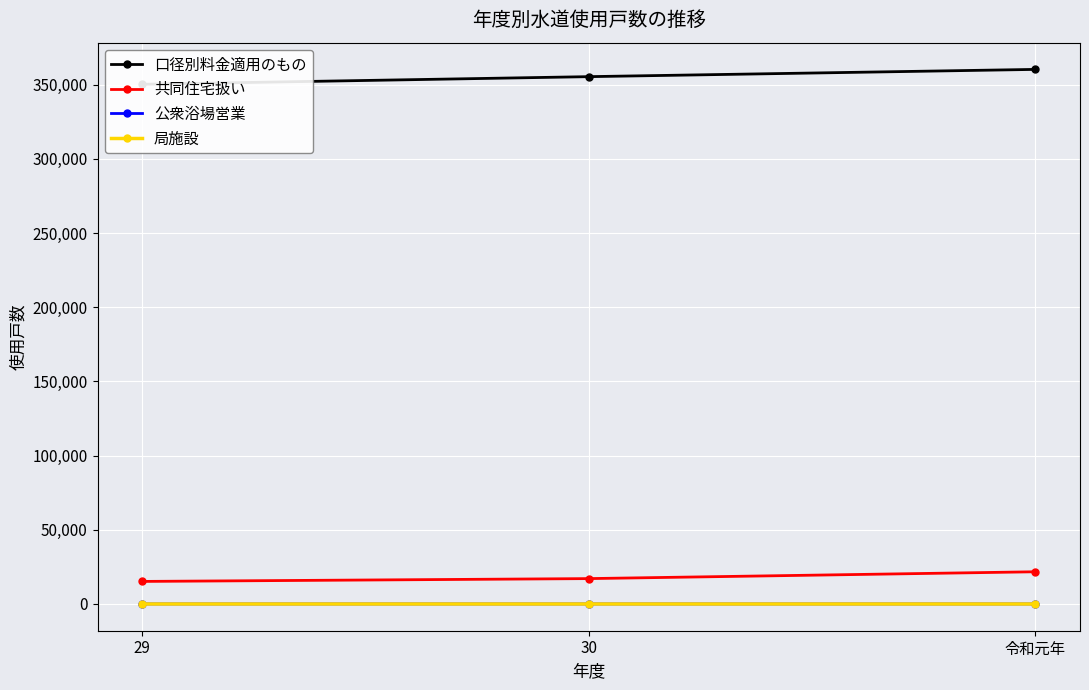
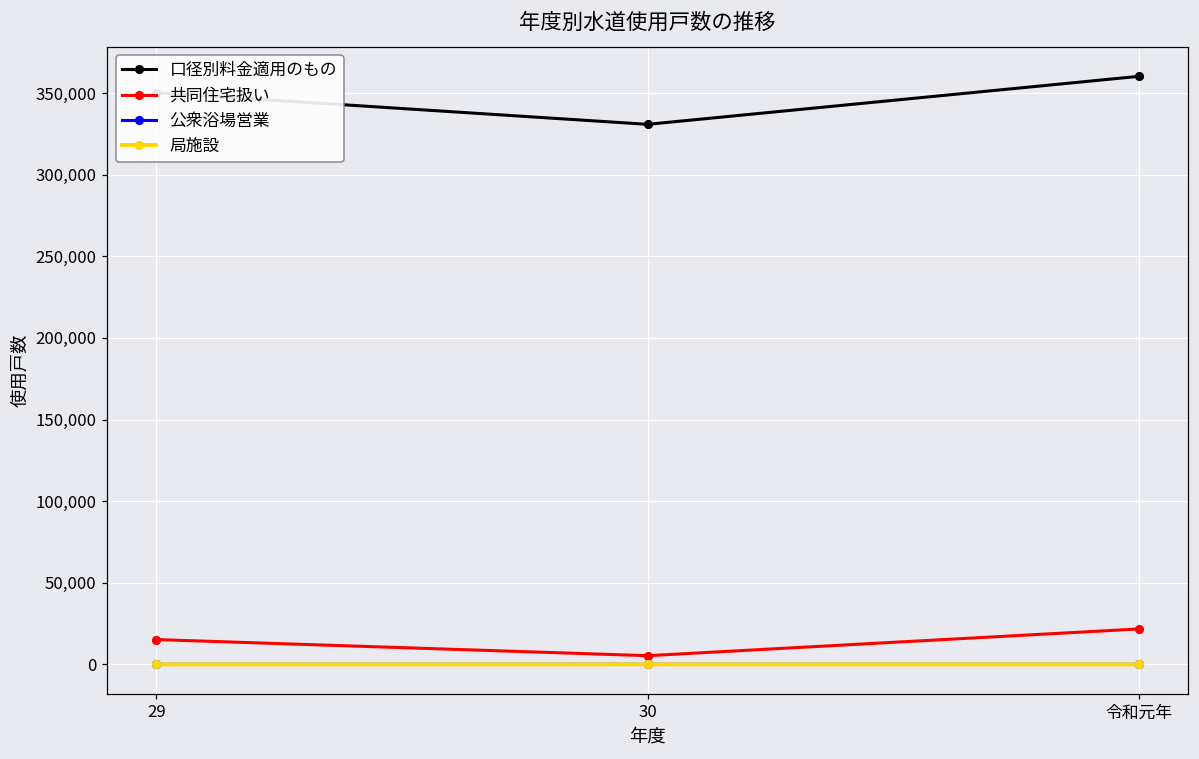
  {
    "口径別料金適用のもの": {
-     "30": "355,000",
+     "30": "331,000",
      "令和元年": "360,000"
    },
    "共同住宅扱い": {
      "29": "15,000",
-     "30": "17,000",
+     "30": "5,000",
      "令和元年": "22,000"
    },
    "局施設": {
      "29": "0",
      "30": "0",
      "令和元年": "0"
    }
  }
